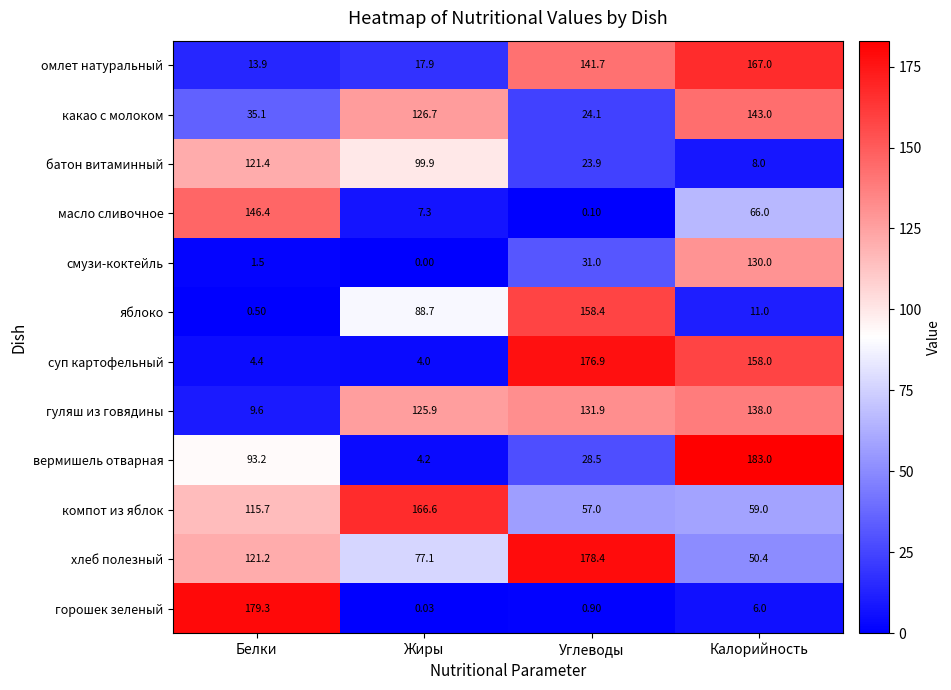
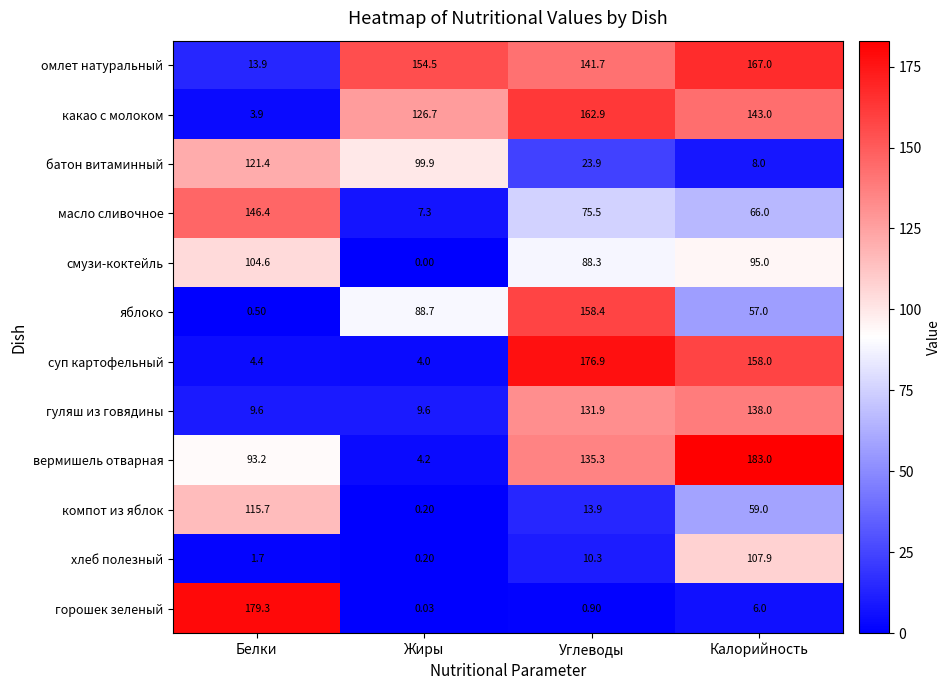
  {
    "омлет натуральный": {
      "Белки": 13.9,
-     "Жиры": 17.9,
+     "Жиры": 154.5,
      "Углеводы": 141.7,
      "Калорийность": 167.0
    },
    "какао с молоком": {
-     "Белки": 35.1,
+     "Белки": 3.9,
      "Жиры": 126.7,
-     "Углеводы": 24.1,
+     "Углеводы": 162.9,
      "Калорийность": 143.0
    },
    "батон витаминный": {
      "Белки": 121.4,
      "Жиры": 99.9,
      "Углеводы": 23.9,
      "Калорийность": 8.0
    },
    "масло сливочное": {
      "Белки": 146.4,
      "Жиры": 7.3,
-     "Углеводы": 0.10,
+     "Углеводы": 75.5,
      "Калорийность": 66.0
    },
    "смузи-коктейль": {
-     "Белки": 1.5,
+     "Белки": 104.6,
      "Жиры": 0.00,
-     "Углеводы": 31.0,
-     "Калорийность": 130.0
+     "Углеводы": 88.3,
+     "Калорийность": 95.0
    },
    "яблоко": {
      "Белки": 0.50,
      "Жиры": 88.7,
      "Углеводы": 158.4,
-     "Калорийность": 11.0
+     "Калорийность": 57.0
    },
    "суп картофельный": {
      "Белки": 4.4,
      "Жиры": 4.0,
      "Углеводы": 176.9,
      "Калорийность": 158.0
    },
    "гуляш из говядины": {
      "Белки": 9.6,
-     "Жиры": 125.9,
+     "Жиры": 9.6,
      "Углеводы": 131.9,
      "Калорийность": 138.0
    },
    "вермишель отварная": {
      "Белки": 93.2,
      "Жиры": 4.2,
-     "Углеводы": 28.5,
+     "Углеводы": 135.3,
      "Калорийность": 183.0
    },
    "компот из яблок": {
      "Белки": 115.7,
-     "Жиры": 166.6,
-     "Углеводы": 57.0,
+     "Жиры": 0.20,
+     "Углеводы": 13.9,
      "Калорийность": 59.0
    },
    "хлеб полезный": {
-     "Белки": 121.2,
-     "Жиры": 77.1,
-     "Углеводы": 178.4,
-     "Калорийность": 50.4
+     "Белки": 1.7,
+     "Жиры": 0.20,
+     "Углеводы": 10.3,
+     "Калорийность": 107.9
    },
    "горошек зеленый": {
      "Белки": 179.3,
      "Жиры": 0.03,
      "Углеводы": 0.90,
      "Калорийность": 6.0
    }
  }
